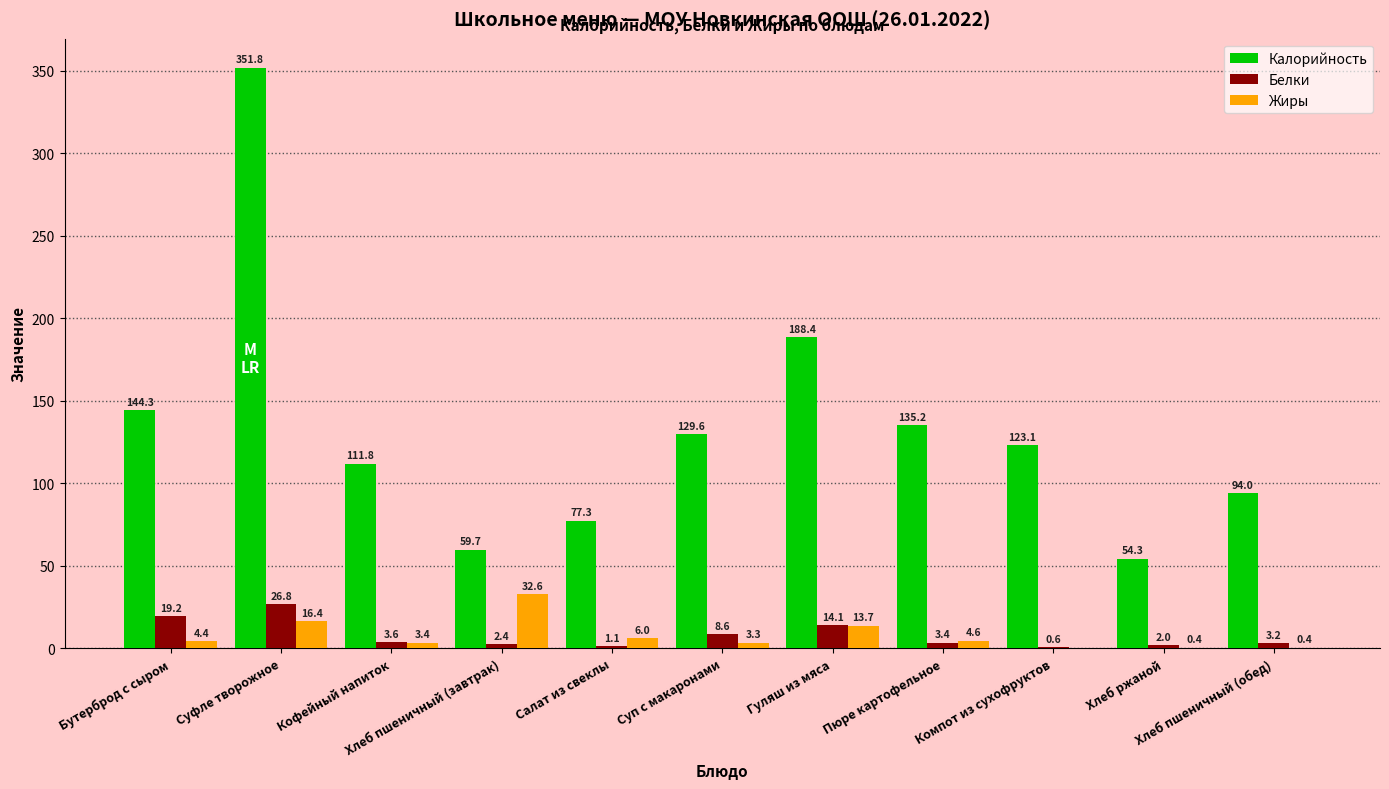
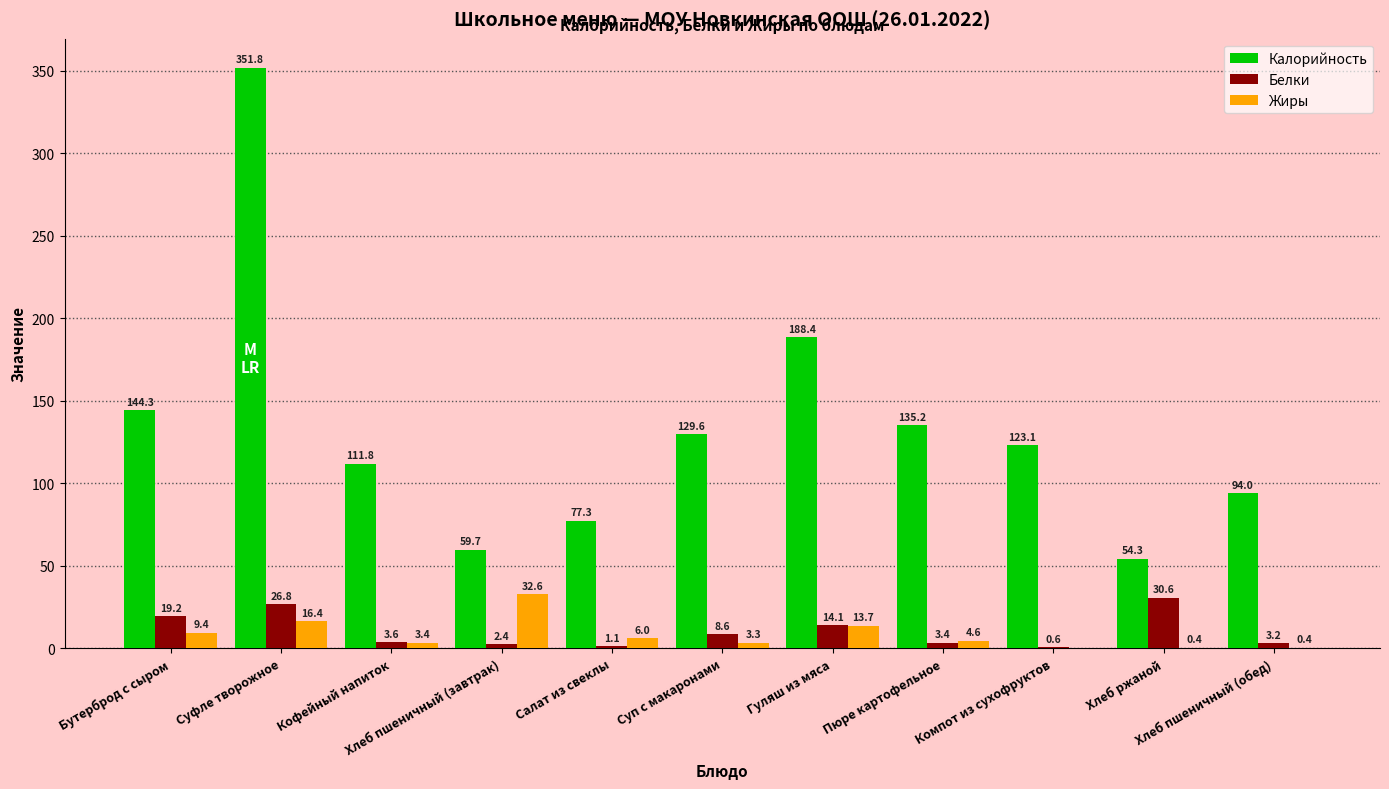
  {
    "Калорийность": {
      "Бутерброд с сыром": 144.3,
      "Суфле творожное": 351.8,
      "Кофейный напиток": 111.8,
      "Хлеб пшеничный (завтрак)": 59.7,
      "Салат из свеклы": 77.3,
      "Суп с макаронами": 129.6,
      "Гуляш из мяса": 188.4,
      "Пюре картофельное": 135.2,
      "Компот из сухофруктов": 123.1,
      "Хлеб ржаной": 54.3,
      "Хлеб пшеничный (обед)": 94.0
    },
    "Белки": {
      "Бутерброд с сыром": 19.2,
      "Суфле творожное": 26.8,
      "Кофейный напиток": 3.6,
      "Хлеб пшеничный (завтрак)": 2.4,
      "Салат из свеклы": 1.1,
      "Суп с макаронами": 8.6,
      "Гуляш из мяса": 14.1,
      "Пюре картофельное": 3.4,
      "Компот из сухофруктов": 0.6,
-     "Хлеб ржаной": 2.0,
+     "Хлеб ржаной": 30.6,
      "Хлеб пшеничный (обед)": 3.2
    },
    "Жиры": {
-     "Бутерброд с сыром": 4.4,
+     "Бутерброд с сыром": 9.4,
      "Суфле творожное": 16.4,
      "Кофейный напиток": 3.4,
      "Хлеб пшеничный (завтрак)": 32.6,
      "Салат из свеклы": 6.0,
      "Суп с макаронами": 3.3,
      "Гуляш из мяса": 13.7,
      "Пюре картофельное": 4.6,
      "Хлеб ржаной": 0.4,
      "Хлеб пшеничный (обед)": 0.4
    }
  }
